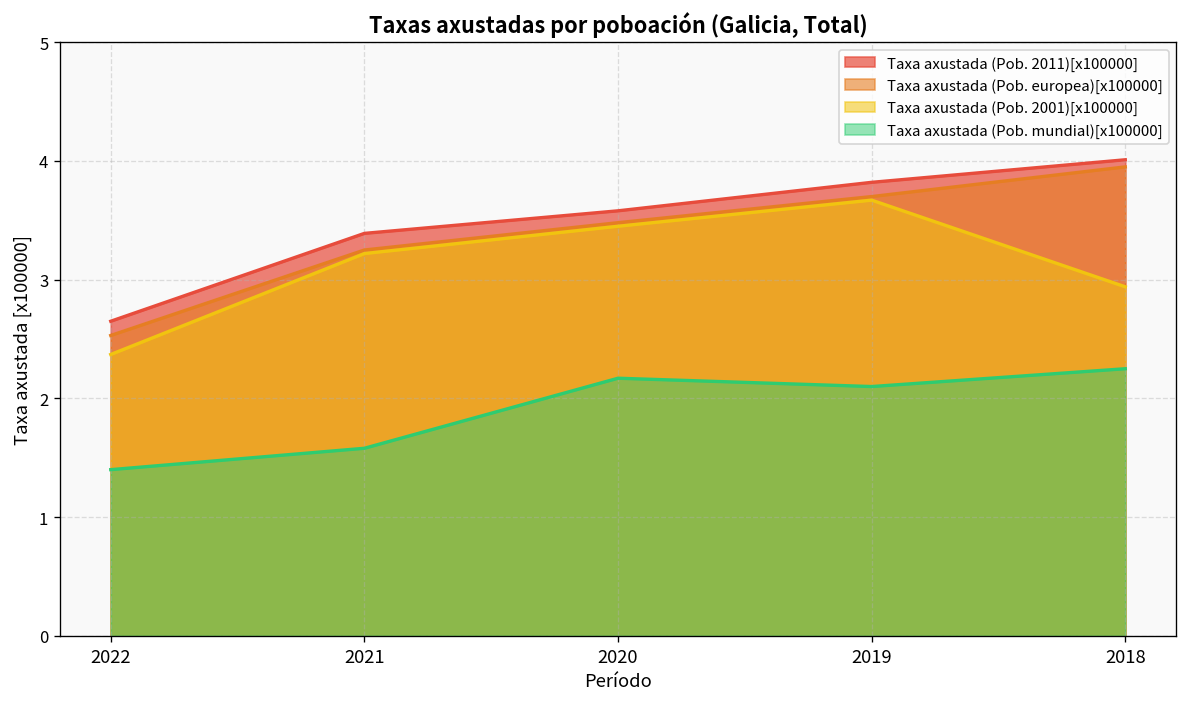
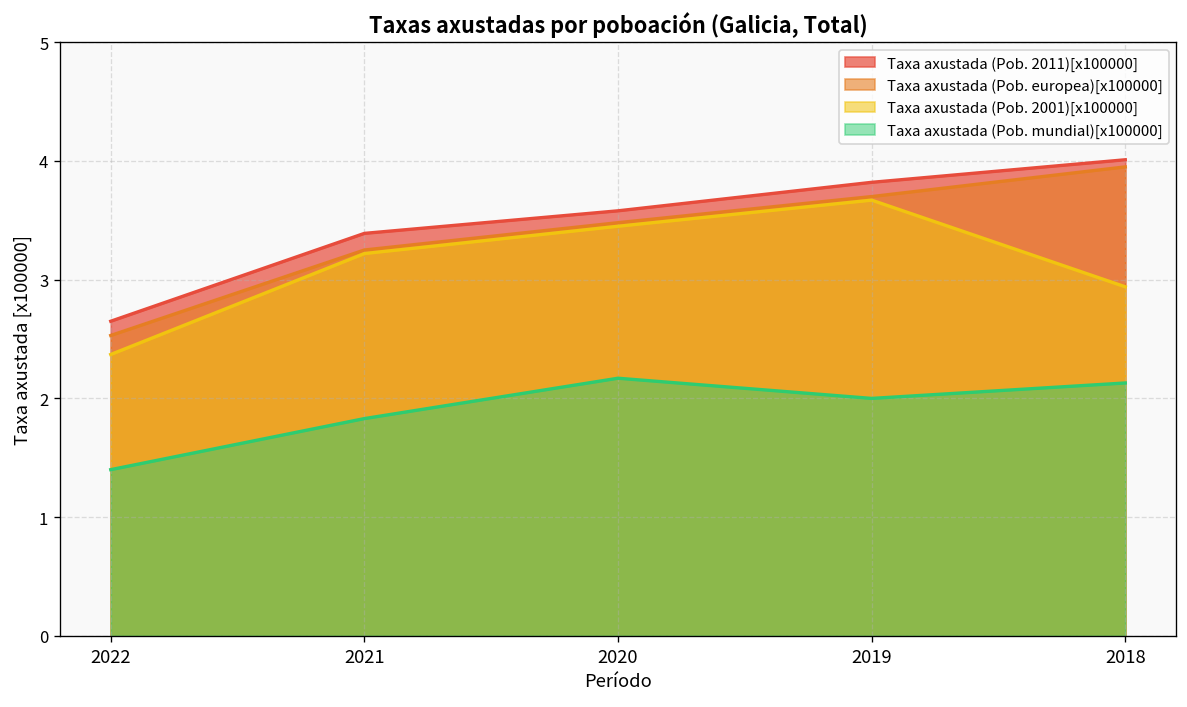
  {
    "Taxa axustada (Pob. 2001)[x100000]": {
      "2022": 2.4,
      "2021": 3.2,
      "2020": 3.5,
      "2019": 3.7,
      "2018": 2.9
    },
    "Taxa axustada (Pob. mundial)[x100000]": {
      "2022": 1.4,
-     "2021": 1.6,
+     "2021": 1.8,
      "2020": 2.2,
-     "2019": 2.1,
-     "2018": 2.3
+     "2019": 2.0,
+     "2018": 2.1
    }
  }
